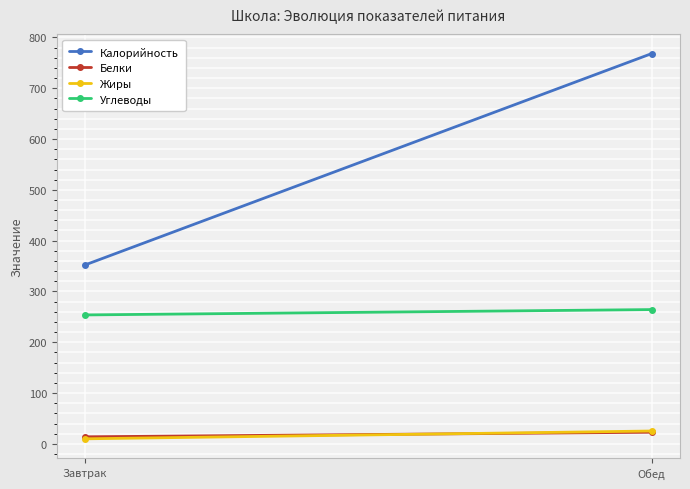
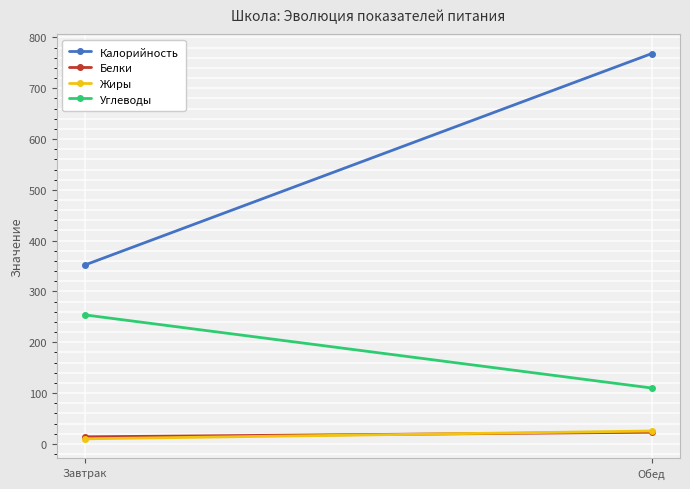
  {
    "Калорийность": {
      "Завтрак": 350,
      "Обед": 770
    },
    "Углеводы": {
      "Завтрак": 250,
-     "Обед": 260
+     "Обед": 110
    }
  }
